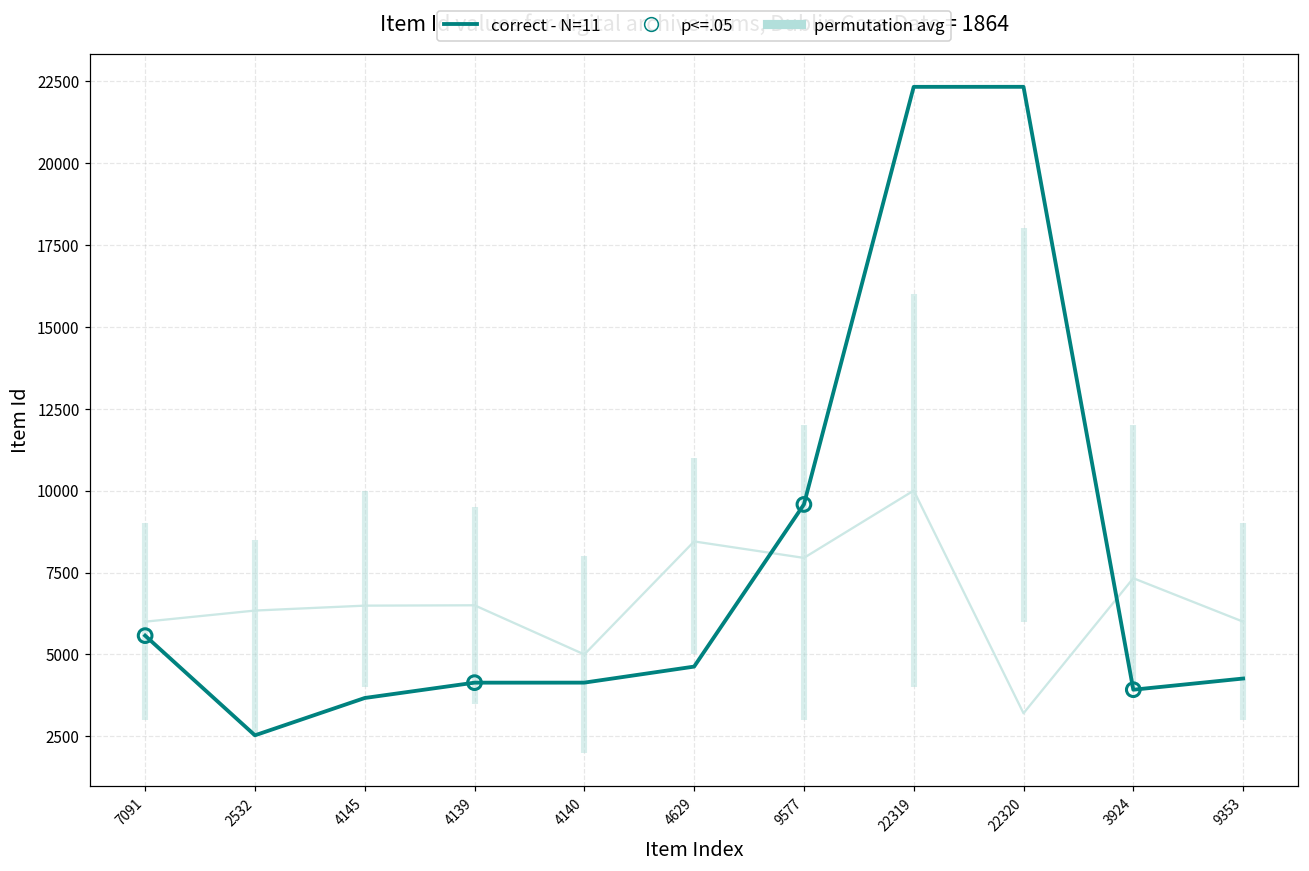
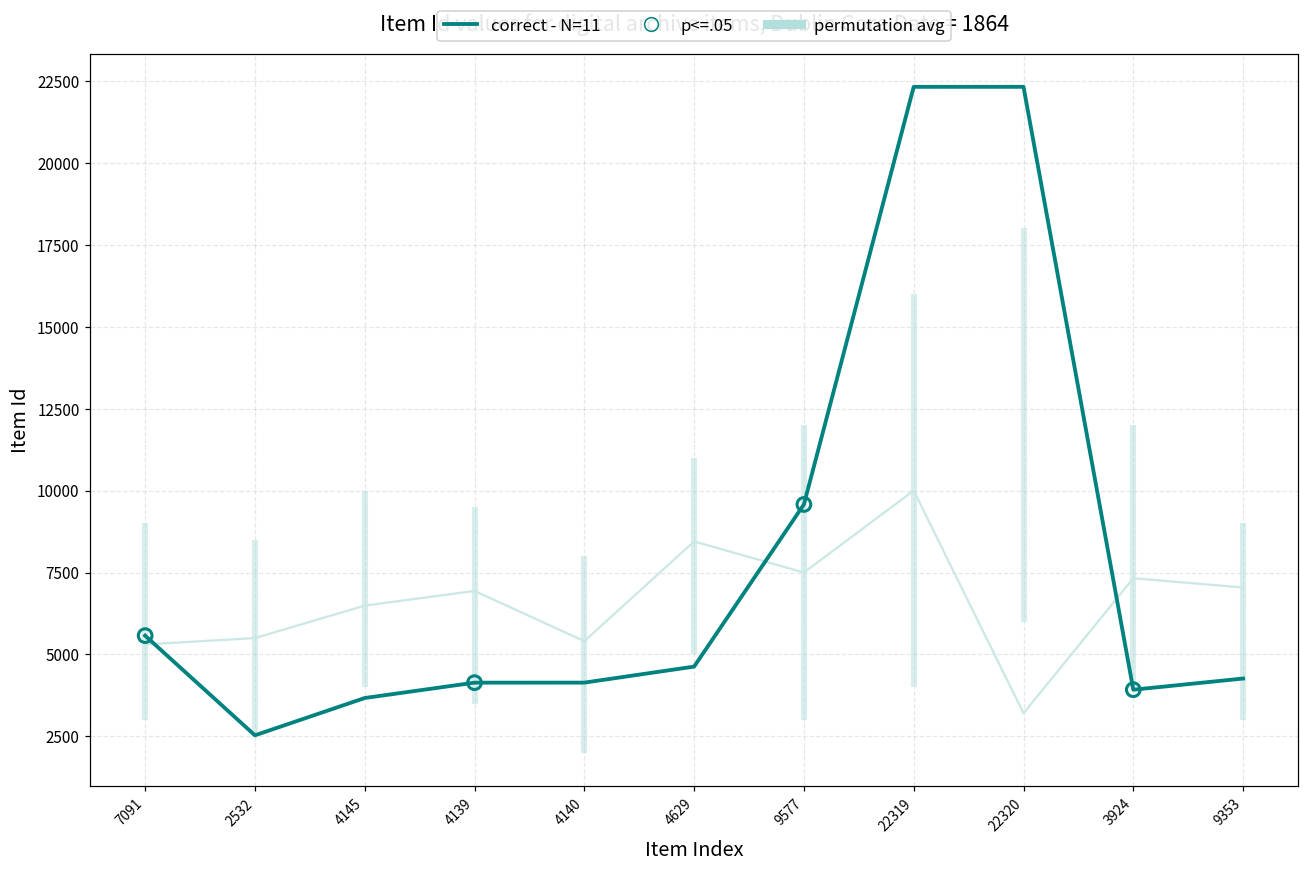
  {
    "permutation avg": {
-     "7091": 6000,
-     "2532": 6300,
+     "7091": 5300,
+     "2532": 5500,
      "4145": 6500,
-     "4139": 6500,
-     "4140": 5000,
+     "4139": 6900,
+     "4140": 5400,
      "4629": 8400,
-     "9577": 7900,
+     "9577": 7500,
      "22319": 10000,
      "22320": 3200,
      "3924": 7300,
-     "9353": 6000
+     "9353": 7000
    },
    "correct - N=11": {
      "2532": 2500,
      "4145": 3700,
      "4140": 4100,
      "4629": 4600,
      "22319": 22300,
      "22320": 22300,
      "9353": 4300
    }
  }
